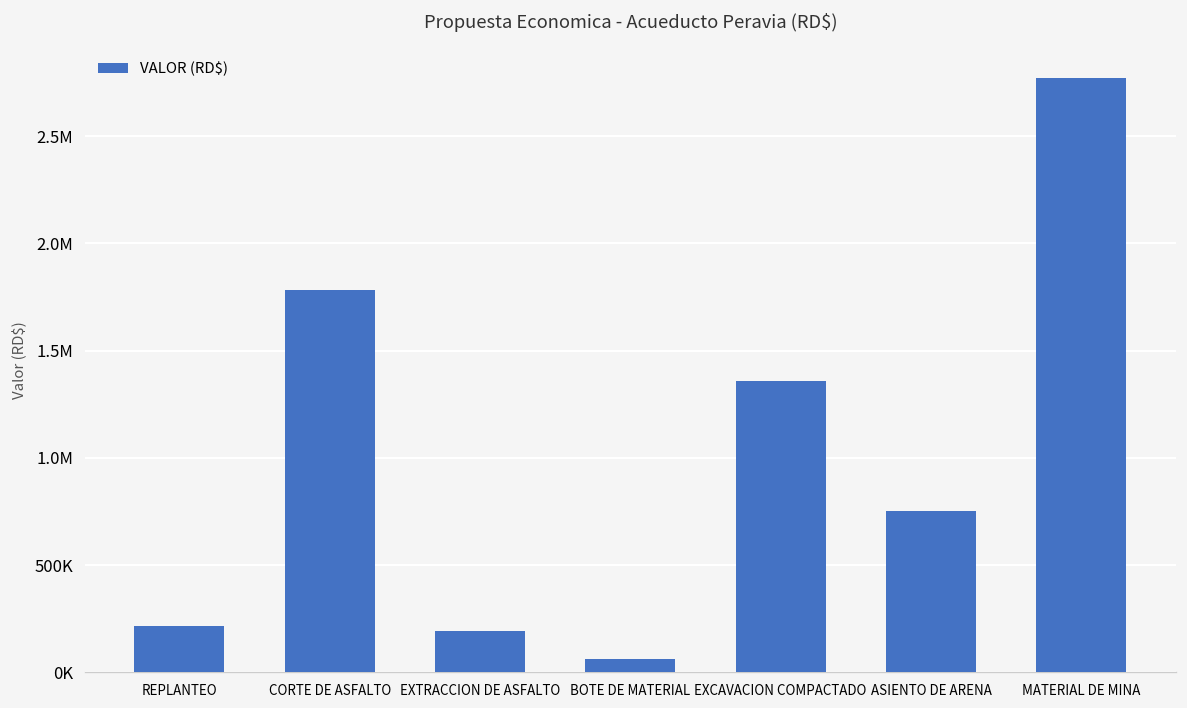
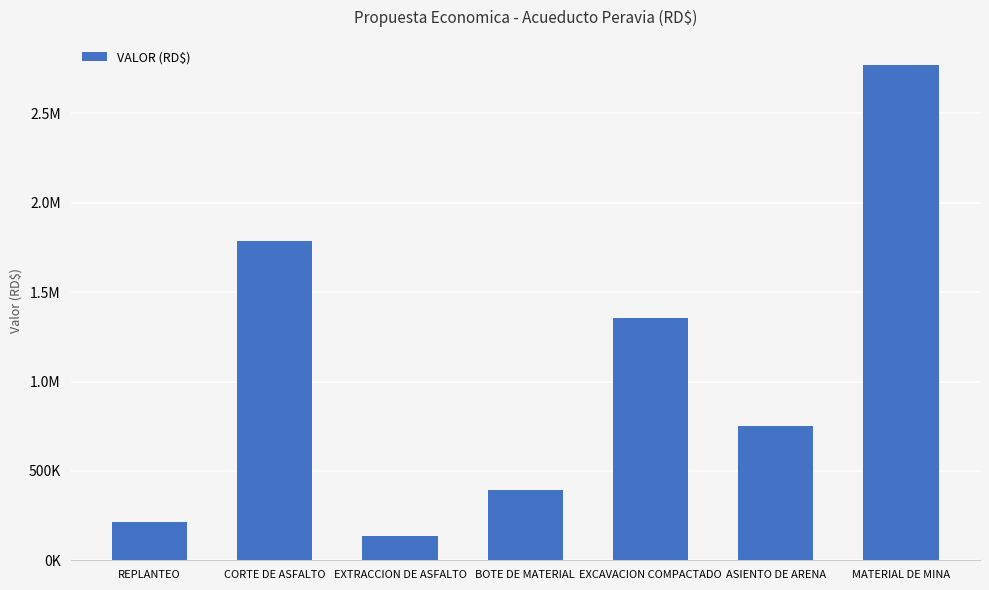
  {
    "REPLANTEO": 220000,
    "CORTE DE ASFALTO": 1780000,
-   "EXTRACCION DE ASFALTO": 190000,
-   "BOTE DE MATERIAL": 60000,
+   "EXTRACCION DE ASFALTO": 130000,
+   "BOTE DE MATERIAL": 390000,
    "EXCAVACION COMPACTADO": 1360000,
    "ASIENTO DE ARENA": 750000,
    "MATERIAL DE MINA": 2770000
  }
